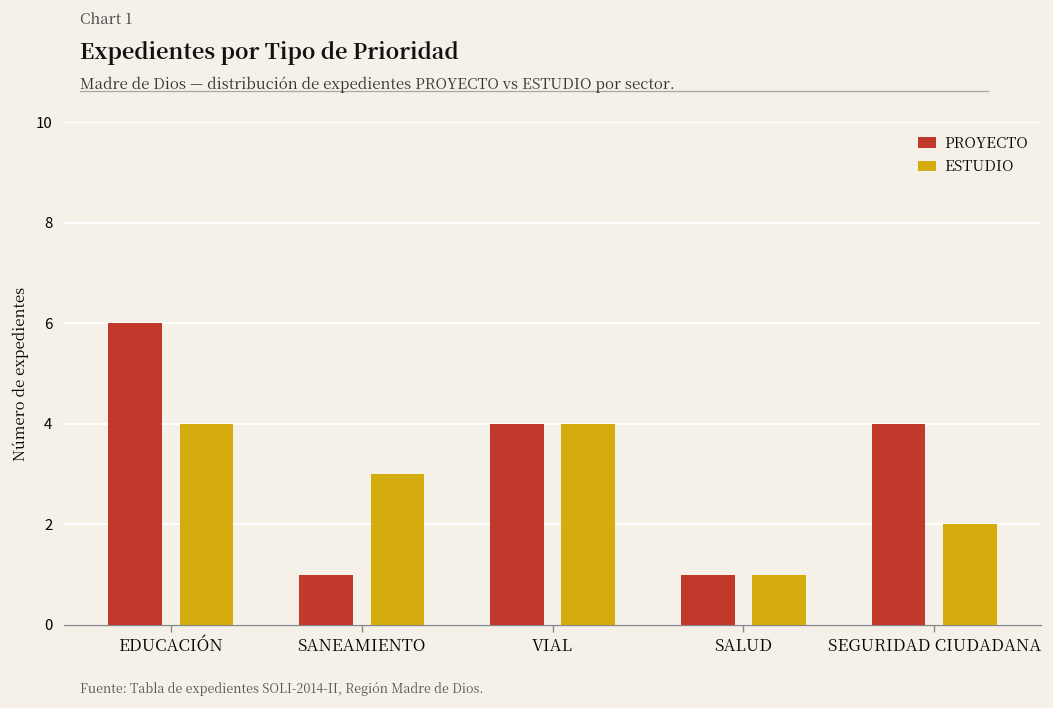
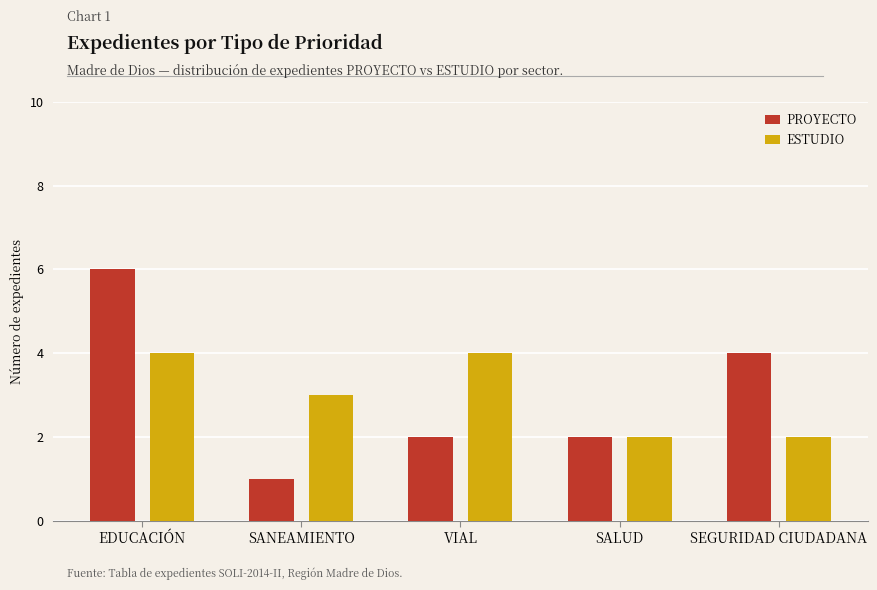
  {
    "PROYECTO": {
      "EDUCACIÓN": 6,
      "SANEAMIENTO": 1,
-     "VIAL": 4,
-     "SALUD": 1,
+     "VIAL": 2,
+     "SALUD": 2,
      "SEGURIDAD CIUDADANA": 4
    },
    "ESTUDIO": {
      "EDUCACIÓN": 4,
      "SANEAMIENTO": 3,
      "VIAL": 4,
-     "SALUD": 1,
+     "SALUD": 2,
      "SEGURIDAD CIUDADANA": 2
    }
  }
